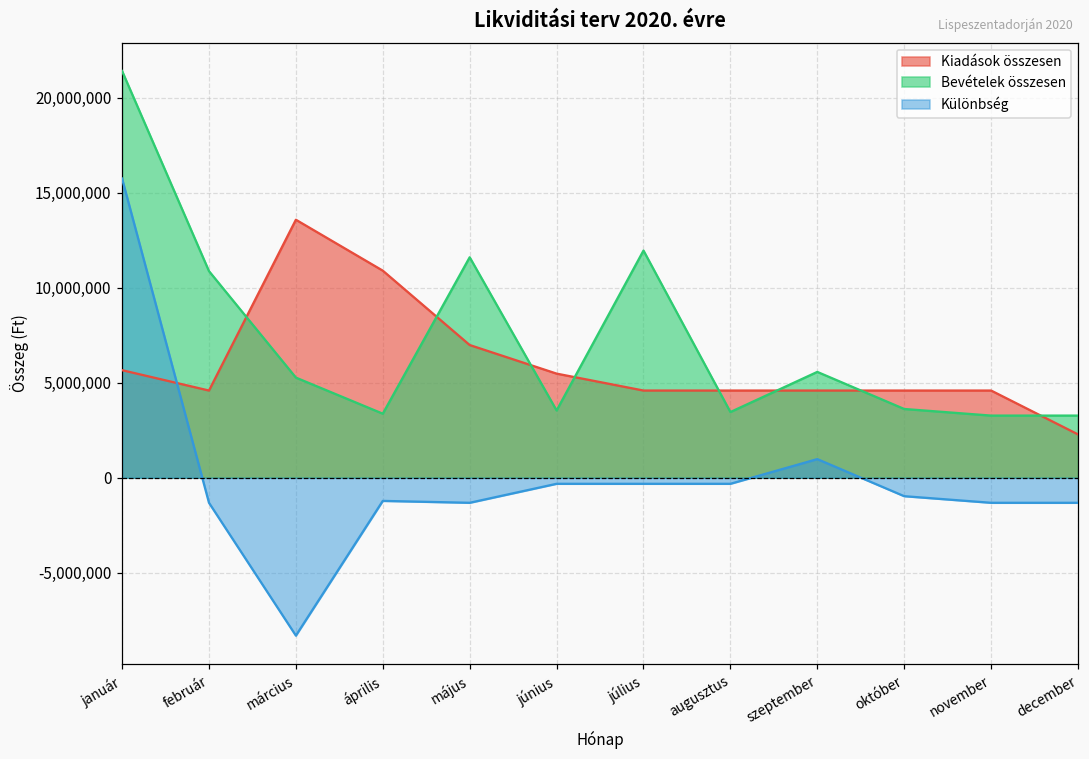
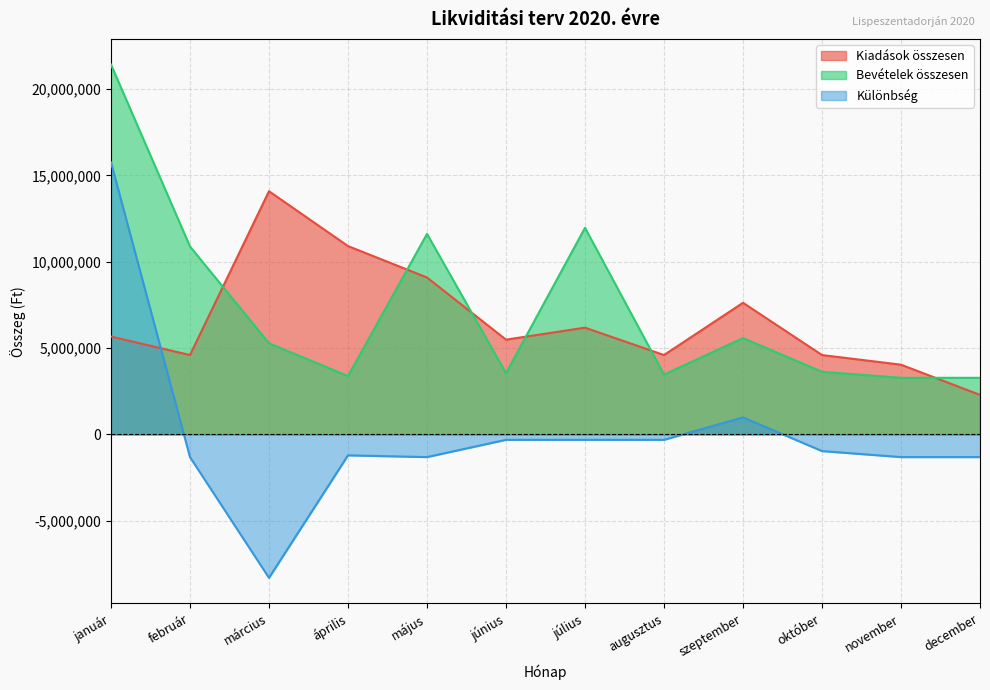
  {
    "Kiadások összesen": {
      "január": "5,700,000",
      "február": "4,600,000",
-     "március": "13,600,000",
+     "március": "14,100,000",
      "április": "10,900,000",
-     "május": "7,000,000",
+     "május": "9,100,000",
      "június": "5,500,000",
-     "július": "4,600,000",
+     "július": "6,200,000",
      "augusztus": "4,600,000",
-     "szeptember": "4,600,000",
+     "szeptember": "7,600,000",
      "október": "4,600,000",
-     "november": "4,600,000",
+     "november": "4,000,000",
      "december": "2,300,000"
    },
    "Bevételek összesen": {
      "január": "21,400,000",
      "február": "10,900,000",
      "március": "5,300,000",
      "április": "3,400,000",
      "május": "11,600,000",
      "június": "3,500,000",
      "július": "12,000,000",
      "augusztus": "3,500,000",
      "szeptember": "5,600,000",
      "október": "3,600,000",
      "november": "3,300,000",
      "december": "3,300,000"
    }
  }
